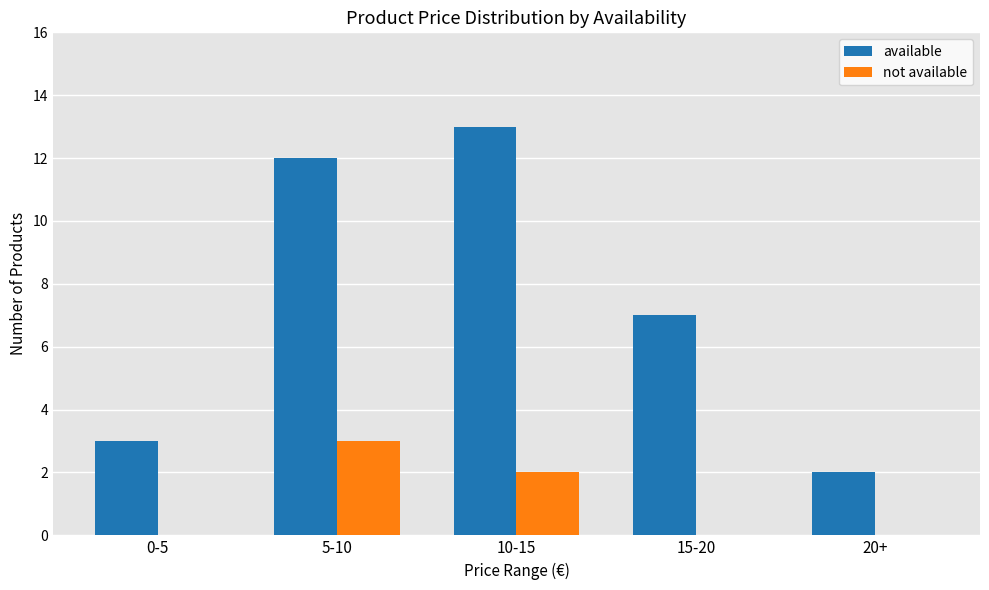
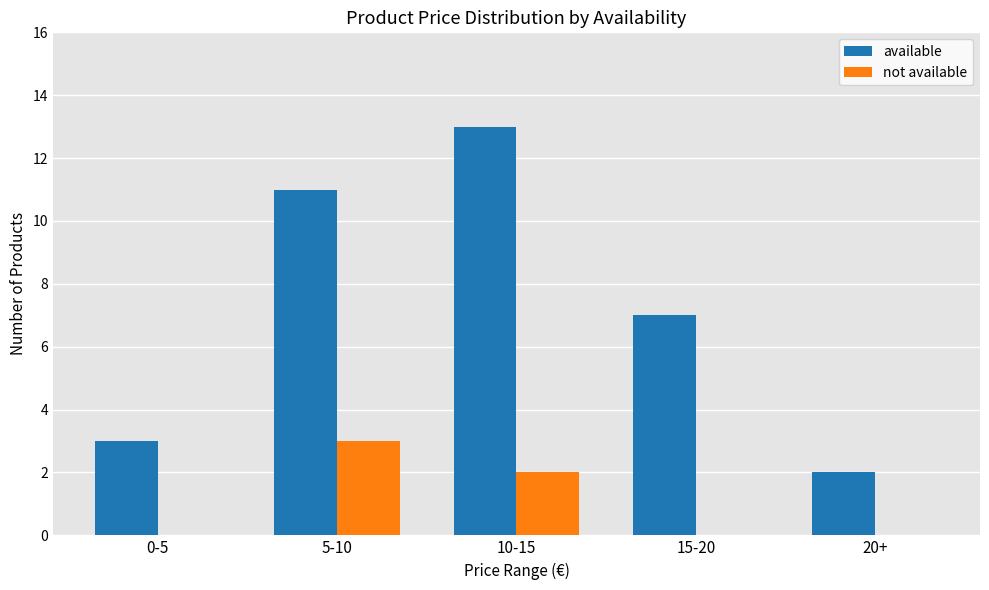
  {
    "available": {
      "0-5": 3,
-     "5-10": 12,
+     "5-10": 11,
      "10-15": 13,
      "15-20": 7,
      "20+": 2
    },
    "not available": {
      "0-5": 0,
      "5-10": 3,
      "10-15": 2,
      "15-20": 0,
      "20+": 0
    }
  }
